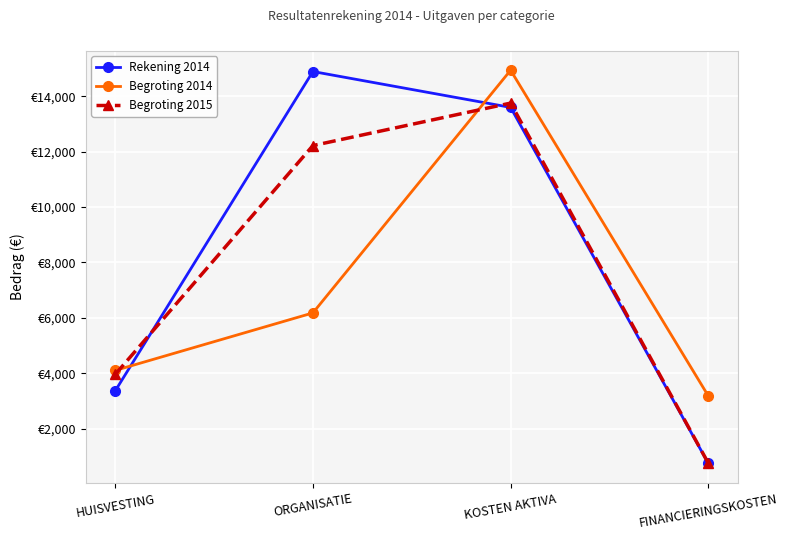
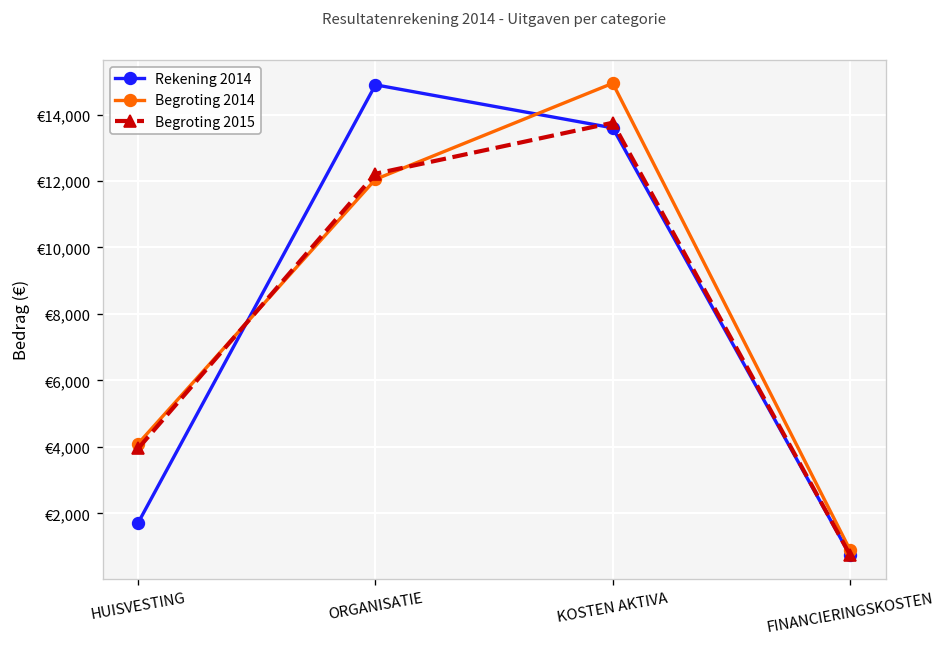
  {
    "Rekening 2014": {
-     "HUISVESTING": "€3,400",
+     "HUISVESTING": "€1,700",
      "ORGANISATIE": "€14,900",
      "KOSTEN AKTIVA": "€13,600"
    },
    "Begroting 2014": {
      "HUISVESTING": "€4,100",
-     "ORGANISATIE": "€6,200",
+     "ORGANISATIE": "€12,100",
      "KOSTEN AKTIVA": "€14,900",
-     "FINANCIERINGSKOSTEN": "€3,200"
+     "FINANCIERINGSKOSTEN": "€900"
    },
    "Begroting 2015": {
      "HUISVESTING": "€4,000",
      "ORGANISATIE": "€12,200",
      "KOSTEN AKTIVA": "€13,800"
    }
  }
